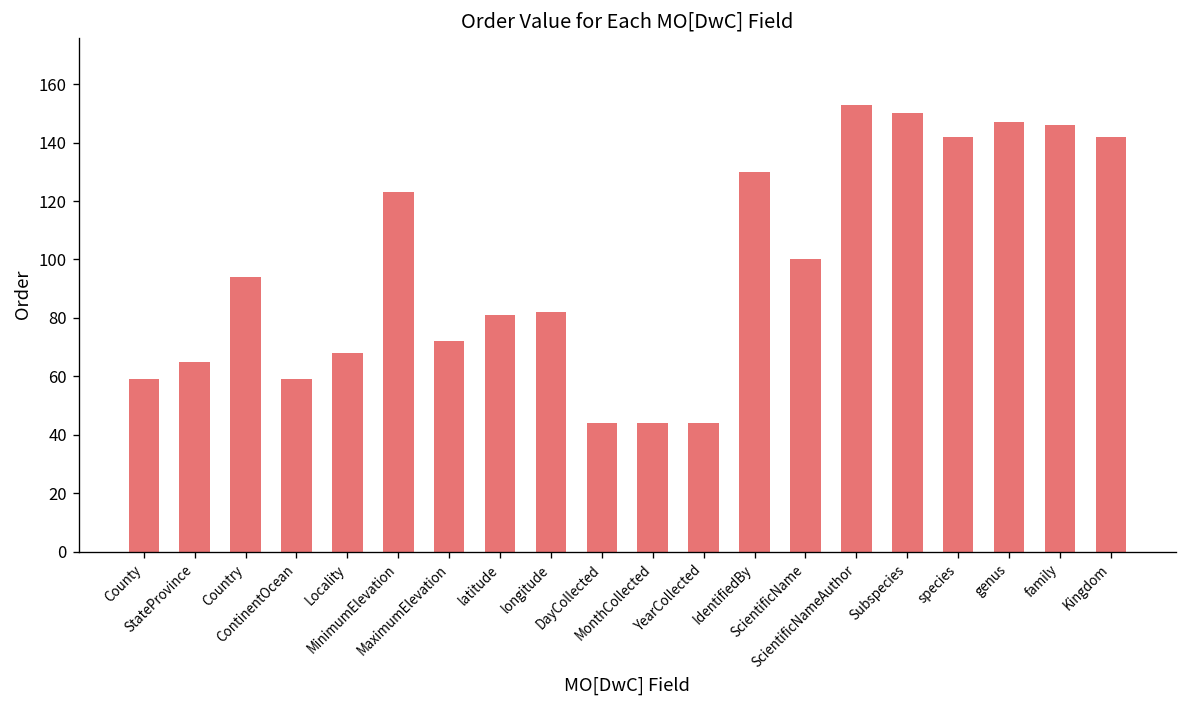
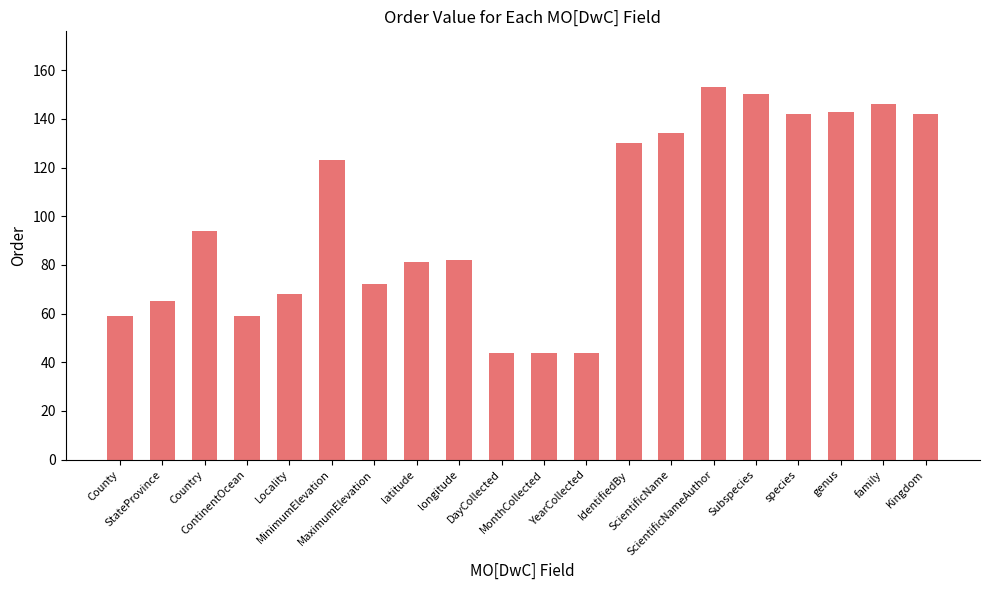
  {
    "County": 59,
    "StateProvince": 65,
    "Country": 94,
    "ContinentOcean": 59,
    "Locality": 68,
    "MinimumElevation": 123,
    "MaximumElevation": 72,
    "latitude": 81,
    "longitude": 82,
    "DayCollected": 44,
    "MonthCollected": 44,
    "YearCollected": 44,
    "IdentifiedBy": 130,
-   "ScientificName": 100,
+   "ScientificName": 134,
    "ScientificNameAuthor": 153,
    "Subspecies": 150,
    "species": 142,
-   "genus": 147,
+   "genus": 143,
    "family": 146,
    "Kingdom": 142
  }
